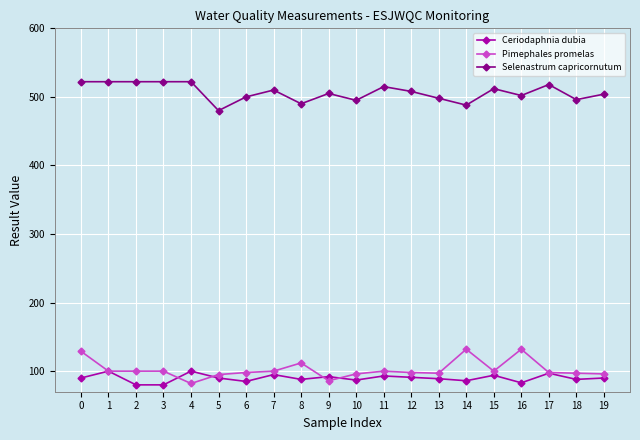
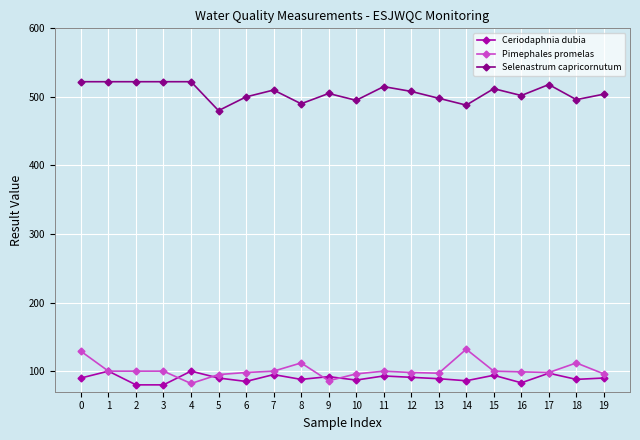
  {
    "Pimephales promelas": {
      "0": 130,
      "2": 100,
      "3": 100,
      "4": 80,
      "5": 100,
      "6": 100,
      "7": 100,
      "8": 110,
      "9": 90,
      "10": 100,
      "11": 100,
      "12": 100,
      "13": 100,
      "14": 130,
      "15": 100,
-     "16": 130,
-     "18": 100,
+     "16": 100,
+     "18": 110,
      "19": 100
    }
  }
